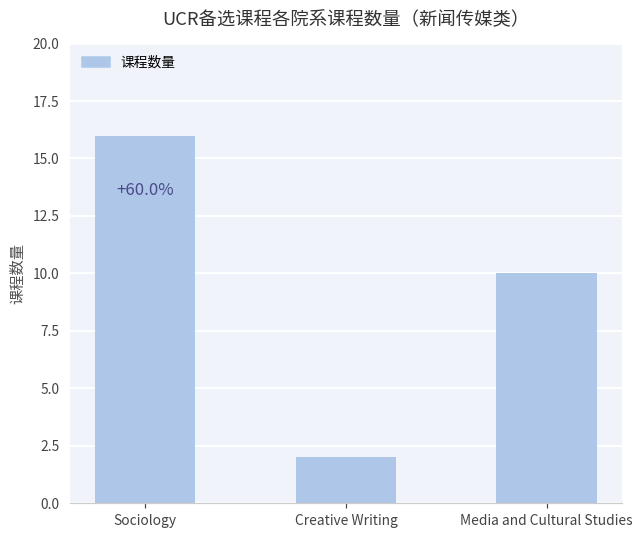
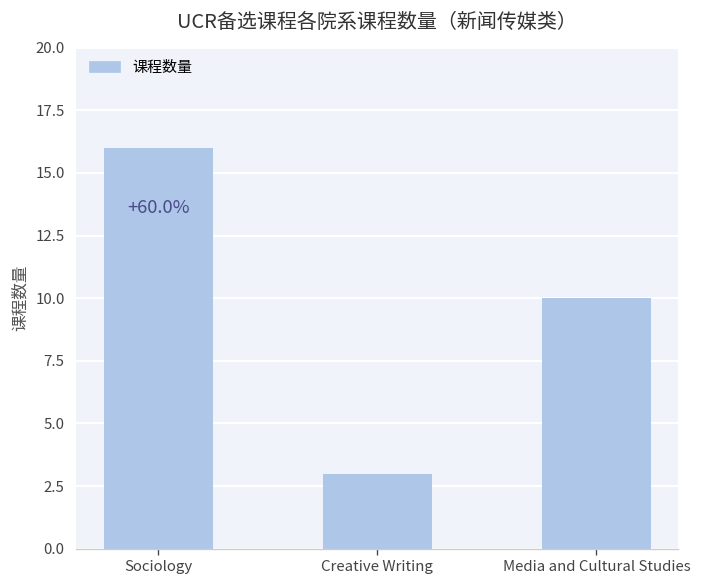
  {
-   "Creative Writing": 2,
+   "Creative Writing": 3,
    "Media and Cultural Studies": 10
  }
